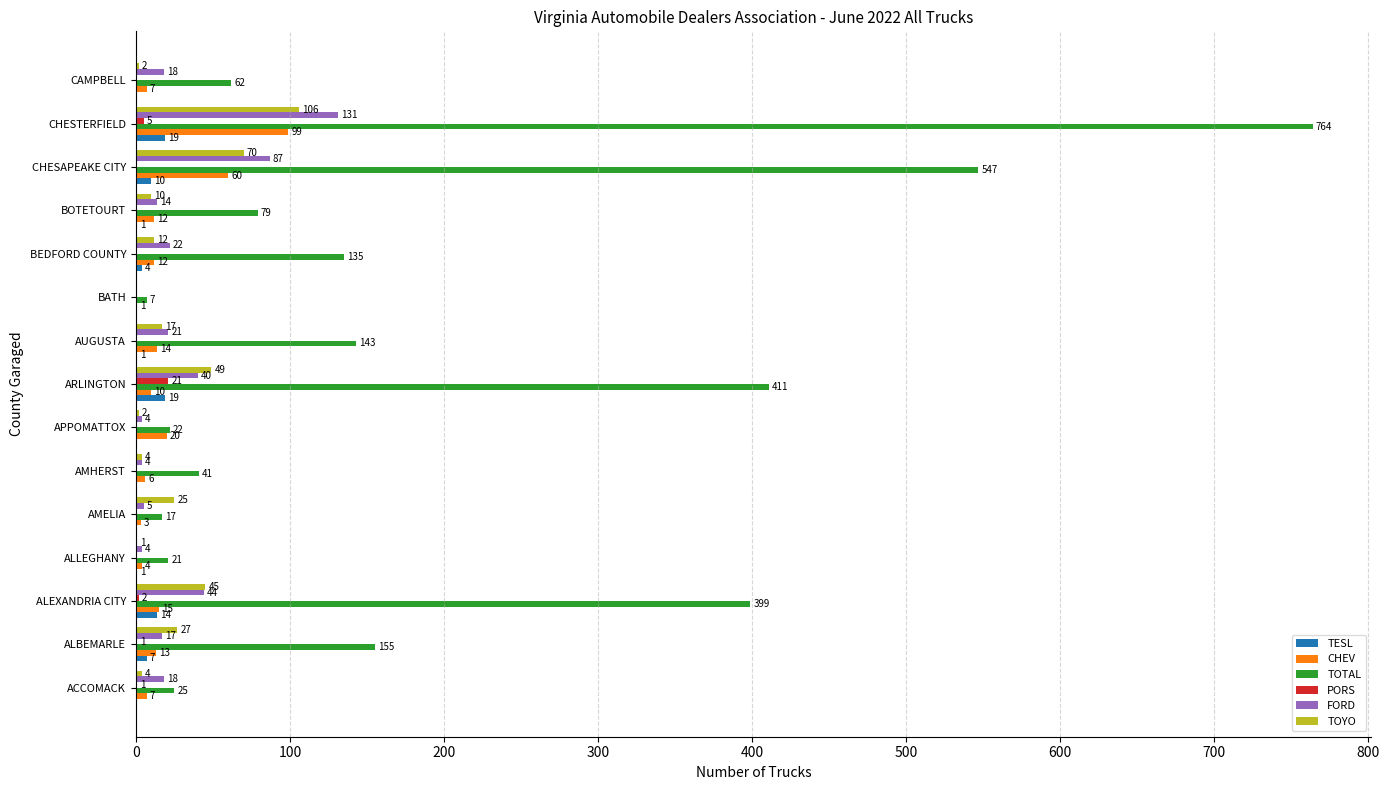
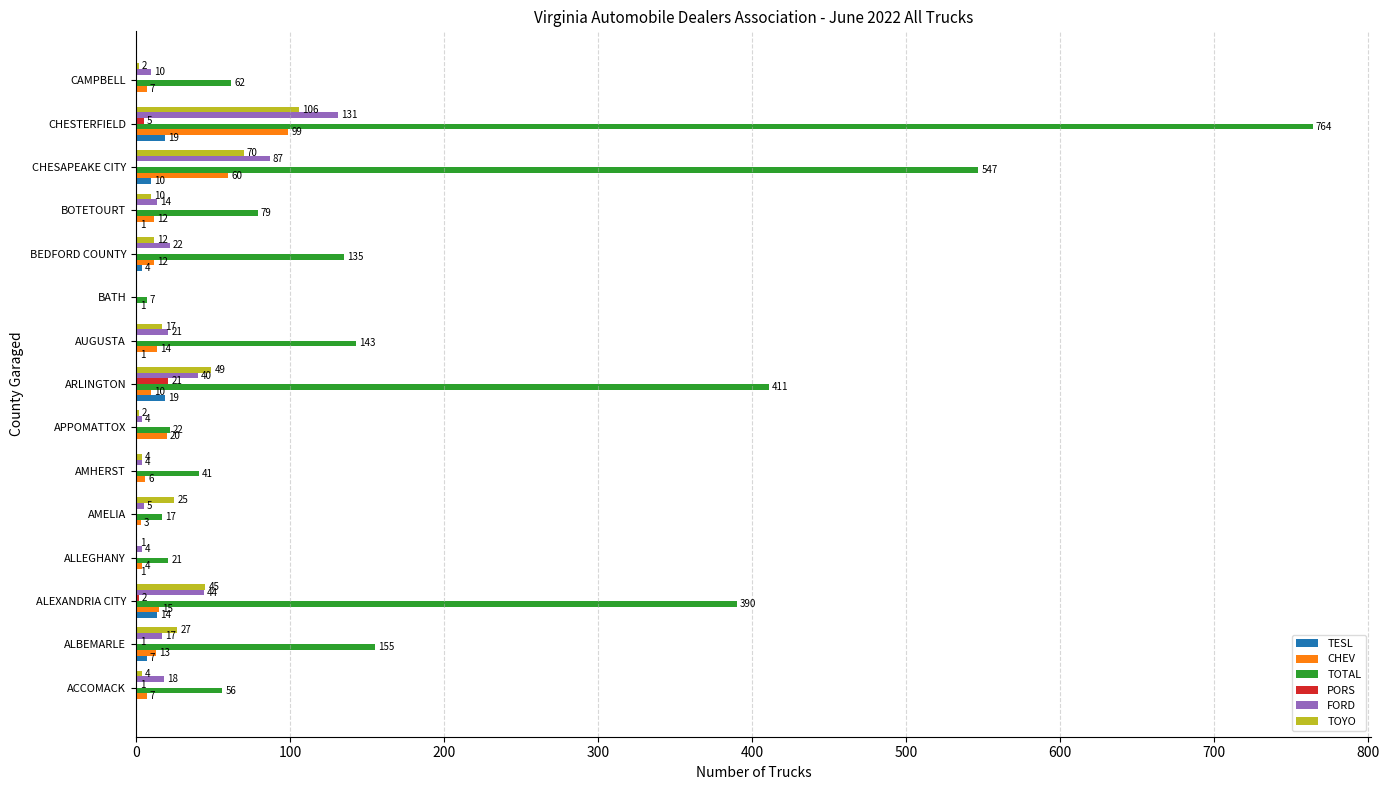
  {
    "TESL": {
      "CHESTERFIELD": 19,
      "CHESAPEAKE CITY": 10,
      "BOTETOURT": 1,
      "BEDFORD COUNTY": 4,
      "AUGUSTA": 1,
      "ARLINGTON": 19,
      "ALLEGHANY": 1,
      "ALBEMARLE": 7
    },
    "CHEV": {
      "CAMPBELL": 7,
      "CHESTERFIELD": 99,
      "CHESAPEAKE CITY": 60,
      "BOTETOURT": 12,
      "BEDFORD COUNTY": 12,
      "BATH": 1,
      "AUGUSTA": 14,
      "ARLINGTON": 10,
      "AMHERST": 6,
      "AMELIA": 3,
      "ALLEGHANY": 4,
      "ALBEMARLE": 13,
      "ACCOMACK": 7
    },
    "TOTAL": {
      "CAMPBELL": 62,
      "CHESTERFIELD": 764,
      "CHESAPEAKE CITY": 547,
      "BOTETOURT": 79,
      "BEDFORD COUNTY": 135,
      "BATH": 7,
      "AUGUSTA": 143,
      "ARLINGTON": 411,
      "AMHERST": 41,
      "AMELIA": 17,
      "ALLEGHANY": 21,
-     "ALEXANDRIA CITY": 399,
+     "ALEXANDRIA CITY": 390,
      "ALBEMARLE": 155,
-     "ACCOMACK": 25
+     "ACCOMACK": 56
    },
    "PORS": {
      "CHESTERFIELD": 5,
      "ARLINGTON": 21,
      "ALEXANDRIA CITY": 2,
      "ALBEMARLE": 1,
      "ACCOMACK": 1
    },
    "FORD": {
-     "CAMPBELL": 18,
+     "CAMPBELL": 10,
      "CHESTERFIELD": 131,
      "CHESAPEAKE CITY": 87,
      "BEDFORD COUNTY": 22,
      "ARLINGTON": 40,
      "AMELIA": 5,
      "ALLEGHANY": 4,
      "ALBEMARLE": 17,
      "ACCOMACK": 18
    },
    "TOYO": {
      "CAMPBELL": 2,
      "CHESTERFIELD": 106,
      "CHESAPEAKE CITY": 70,
      "BEDFORD COUNTY": 12,
      "ARLINGTON": 49,
      "AMELIA": 25,
      "ALLEGHANY": 1,
      "ALBEMARLE": 27,
      "ACCOMACK": 4
    }
  }
